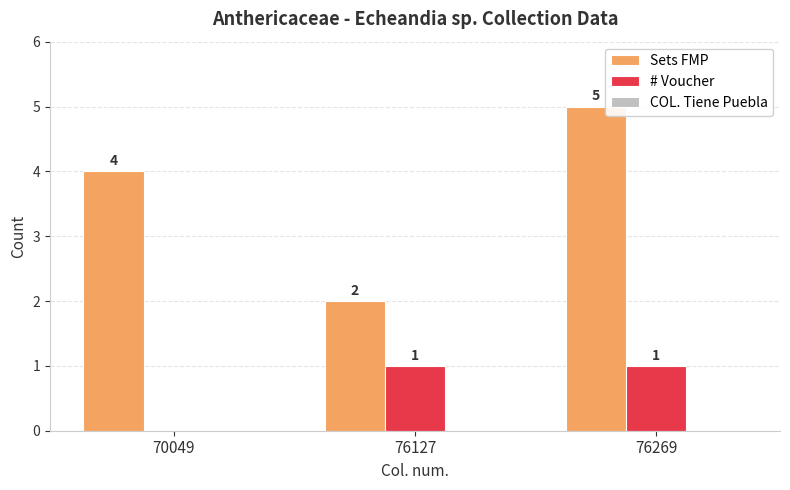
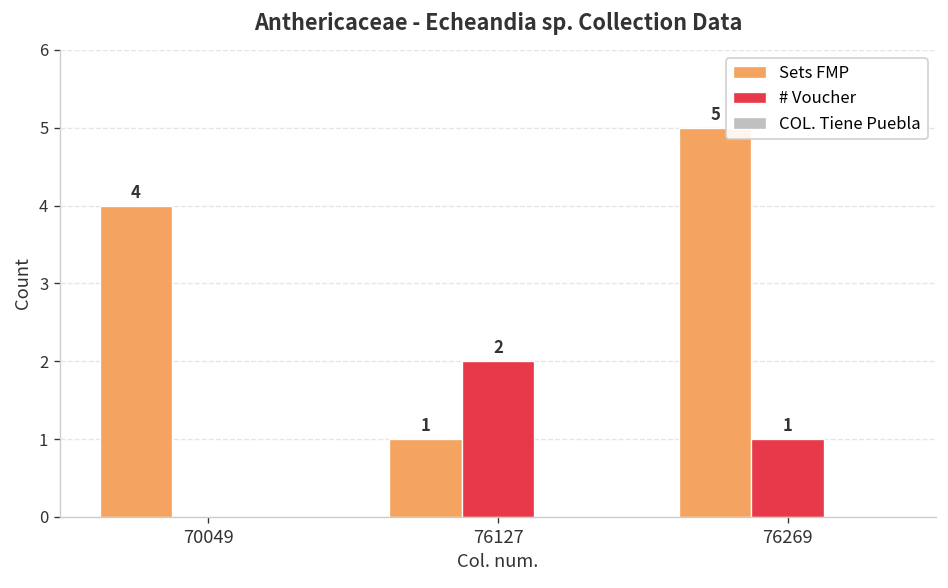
  {
    "Sets FMP": {
      "70049": 4,
-     "76127": 2,
+     "76127": 1,
      "76269": 5
    },
    "# Voucher": {
-     "76127": 1,
+     "76127": 2,
      "76269": 1
    },
    "COL. Tiene Puebla": {
      "70049": 0.0,
      "76127": 0.0,
      "76269": 0.0
    }
  }
